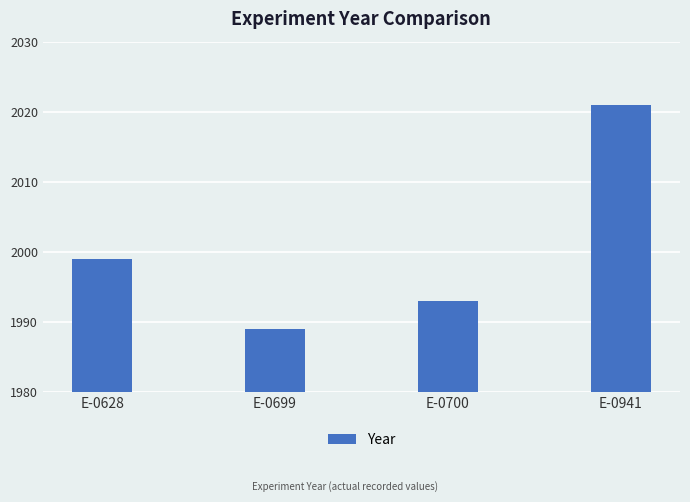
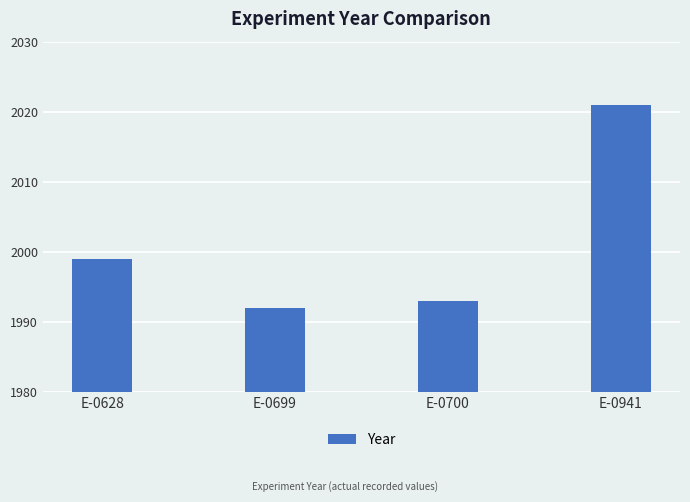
  {
    "E-0628": 1999,
-   "E-0699": 1989,
+   "E-0699": 1992,
    "E-0700": 1993,
    "E-0941": 2021
  }
